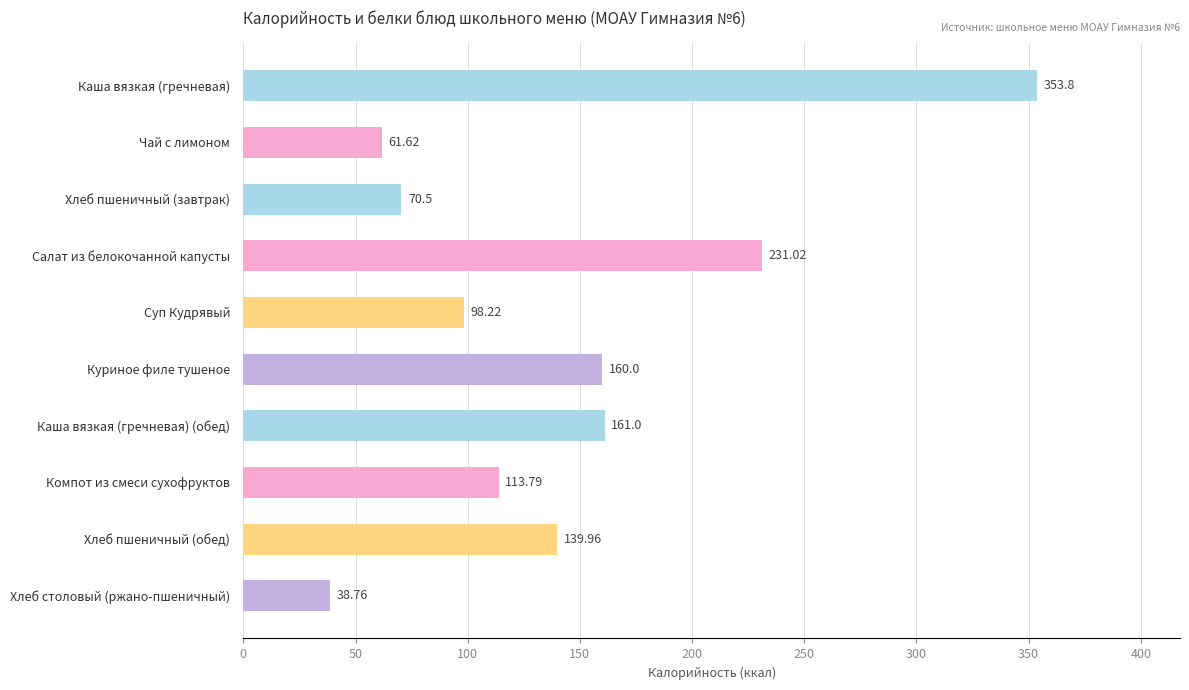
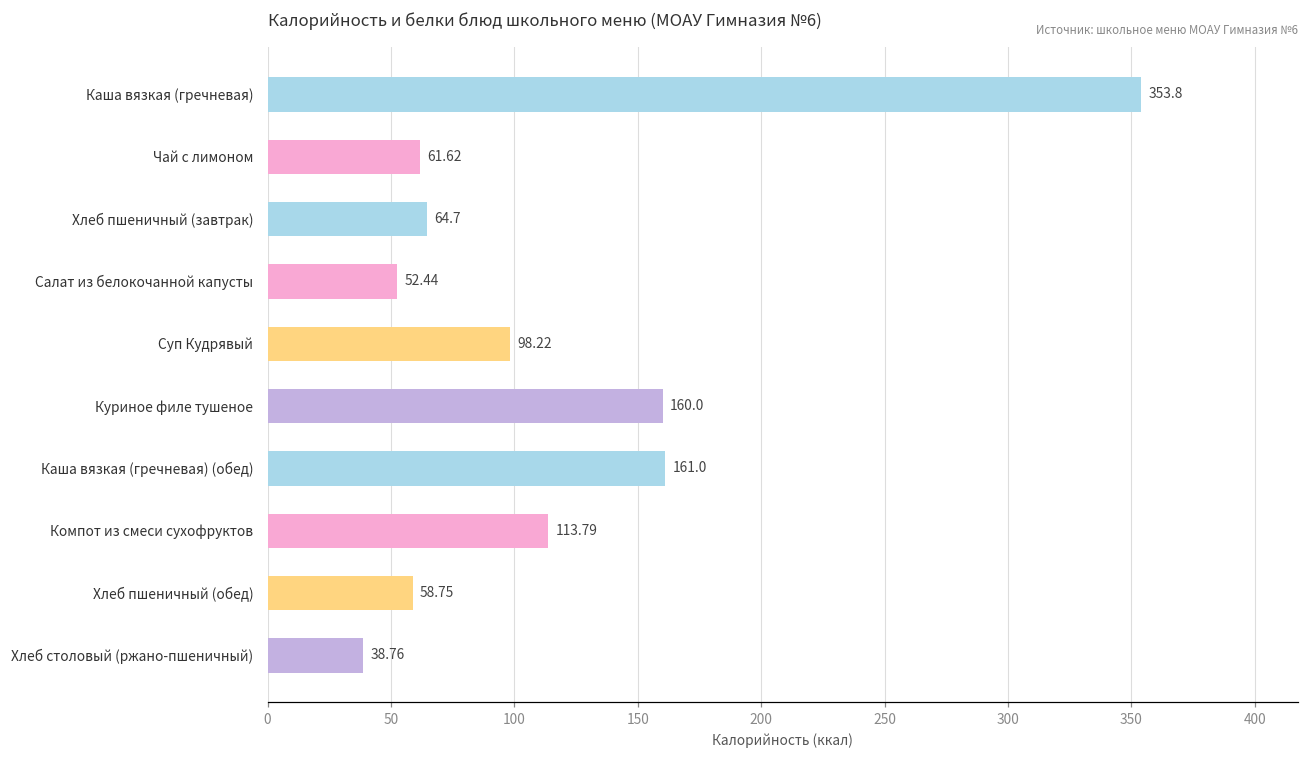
  {
    "Каша вязкая (гречневая)": 353.8,
    "Чай с лимоном": 61.62,
-   "Хлеб пшеничный (завтрак)": 70.5,
-   "Салат из белокочанной капусты": 231.02,
+   "Хлеб пшеничный (завтрак)": 64.7,
+   "Салат из белокочанной капусты": 52.44,
    "Суп Кудрявый": 98.22,
    "Куриное филе тушеное": 160.0,
    "Каша вязкая (гречневая) (обед)": 161.0,
    "Компот из смеси сухофруктов": 113.79,
-   "Хлеб пшеничный (обед)": 139.96,
+   "Хлеб пшеничный (обед)": 58.75,
    "Хлеб столовый (ржано-пшеничный)": 38.76
  }
